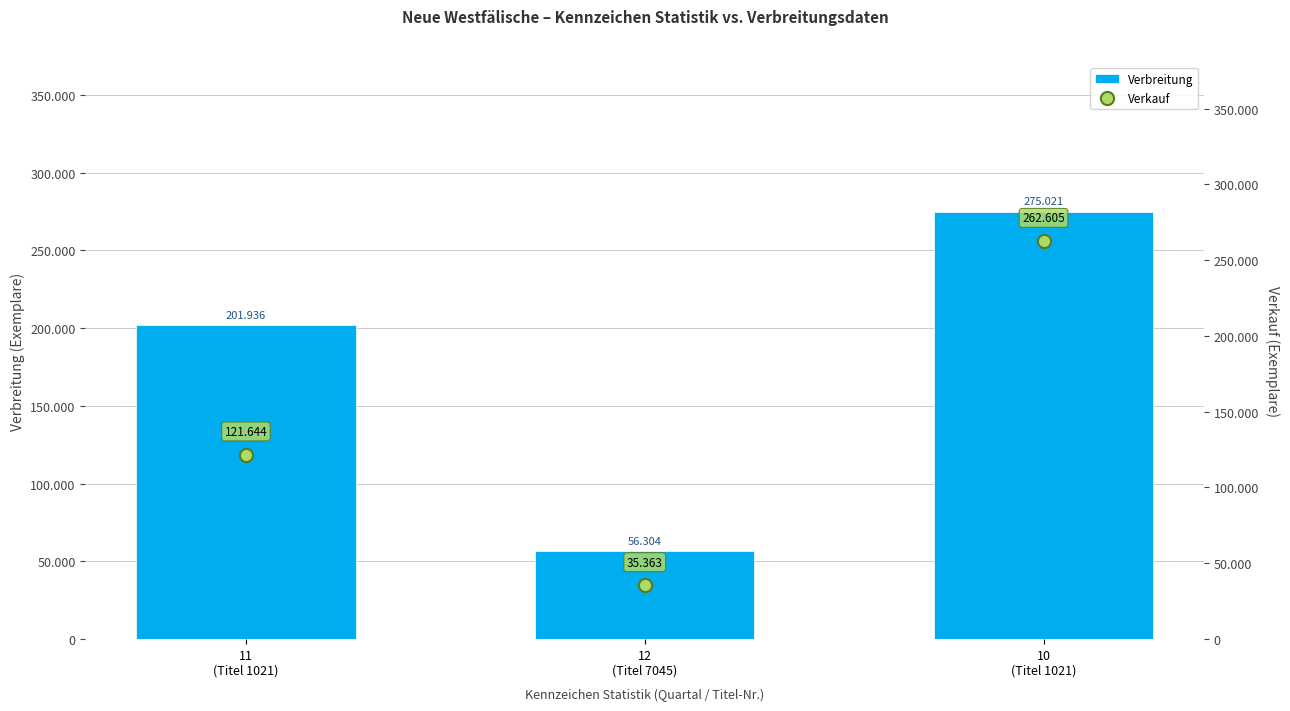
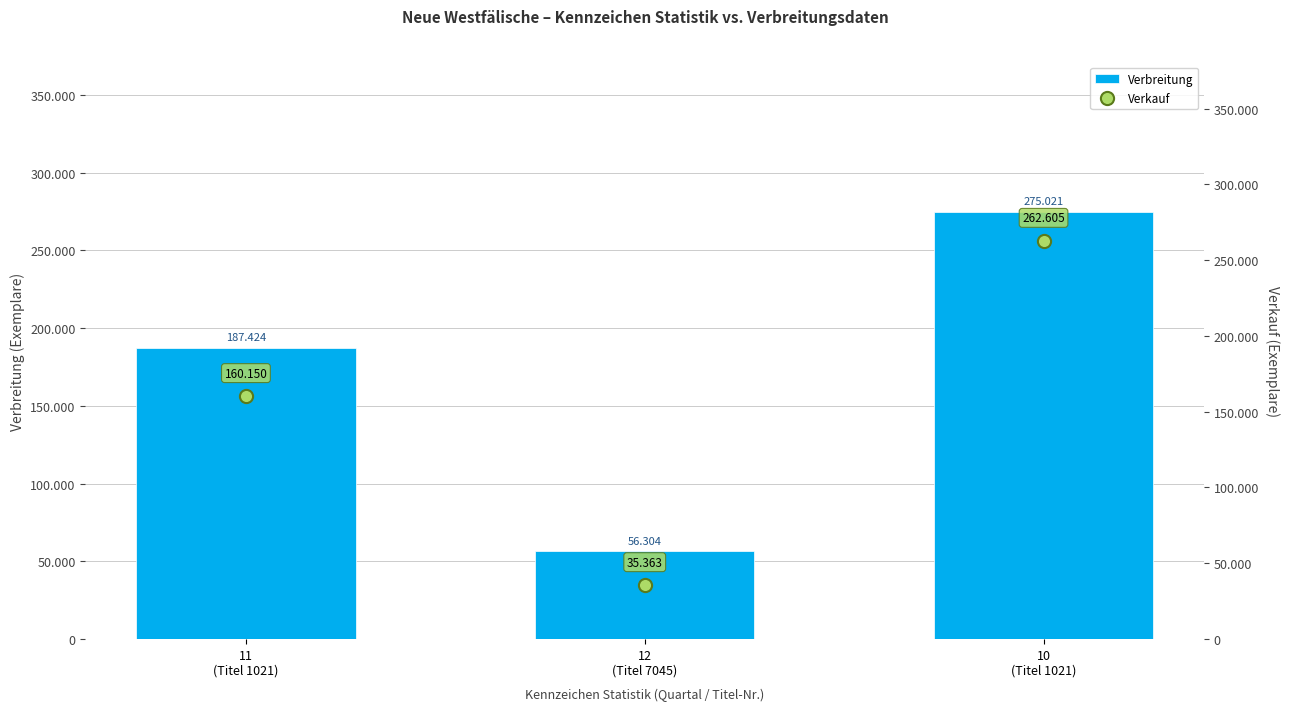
  {
    "Verbreitung": {
-     "11 (Titel 1021)": 201.936
+     "11 (Titel 1021)": 187.424
    },
    "Verkauf": {
-     "11 (Titel 1021)": 121.644
+     "11 (Titel 1021)": 160.150
    }
  }
